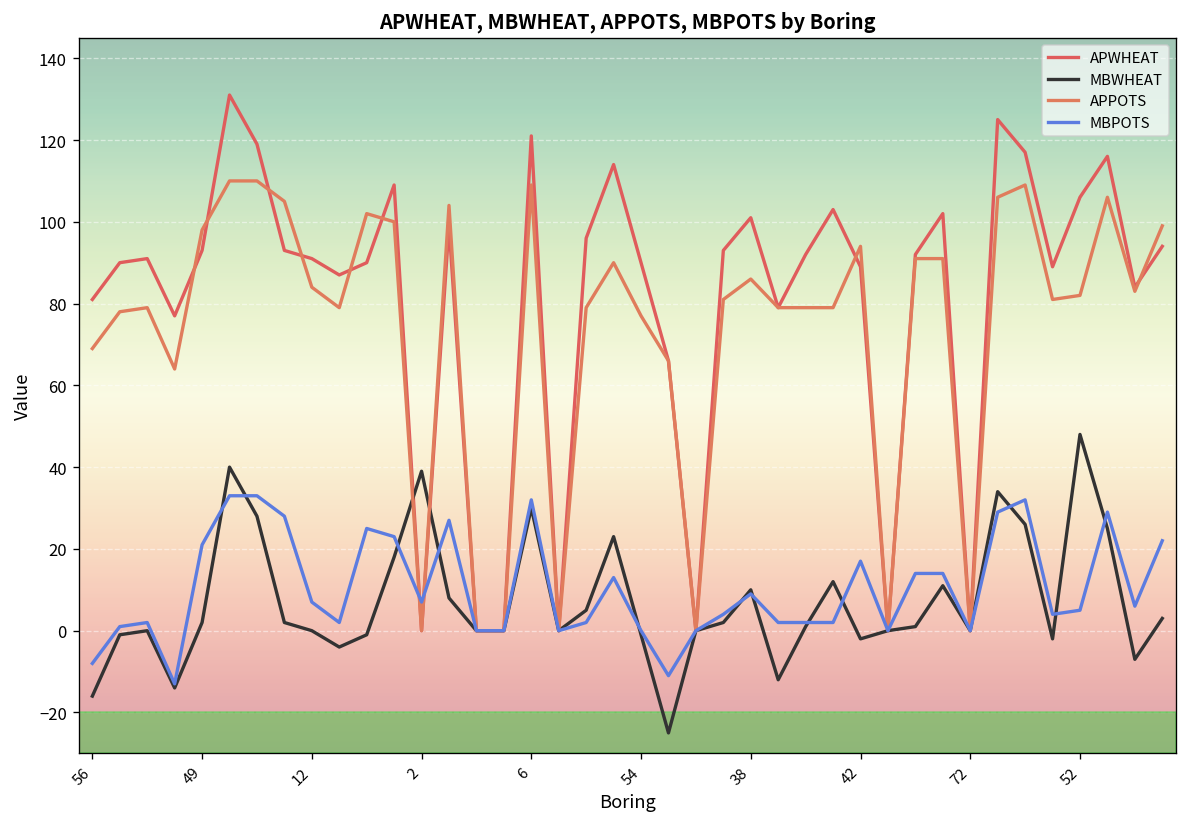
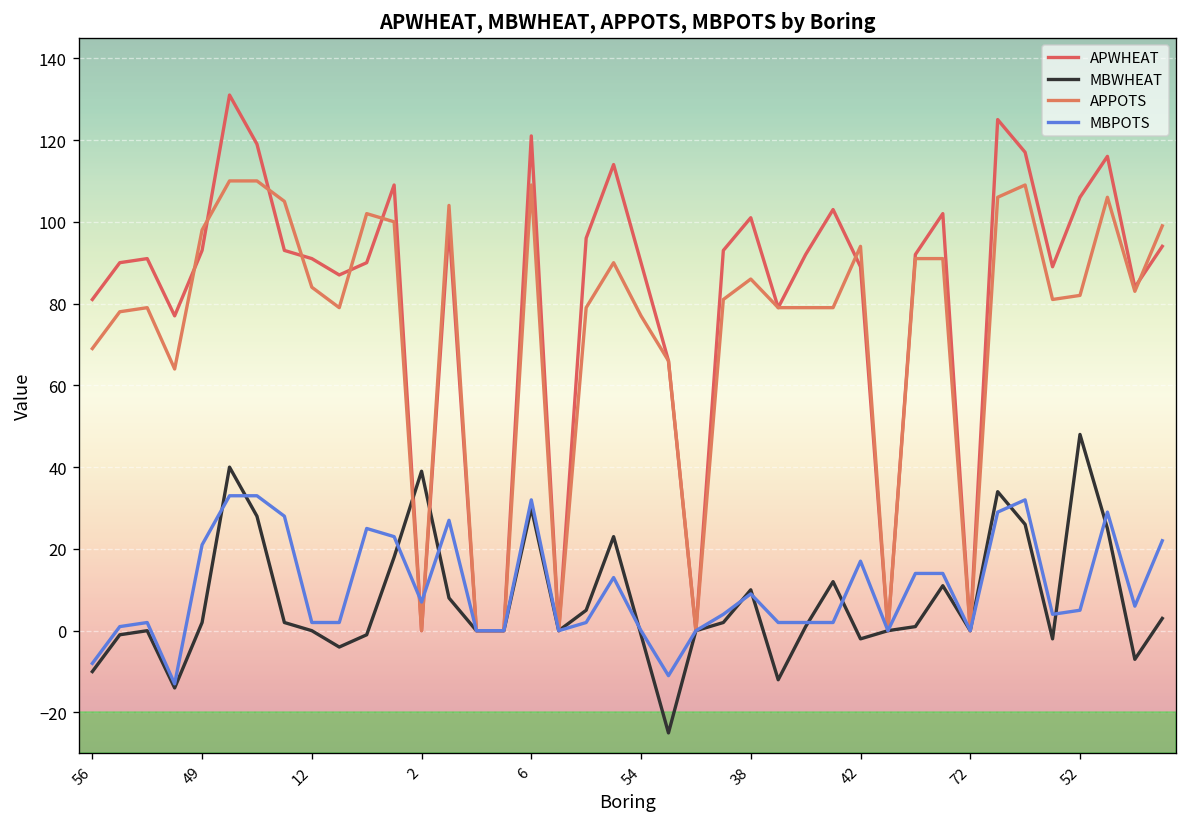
  {
    "MBWHEAT": {
-     "56": -16,
+     "56": -10,
      "49": 2,
      "12": 0,
      "2": 39,
      "6": 30,
      "54": -1,
      "38": 10,
      "42": -2,
      "52": 48
    },
    "MBPOTS": {
      "56": -8,
      "49": 21,
-     "12": 7,
+     "12": 2,
      "2": 7,
      "6": 32,
      "54": 0,
      "38": 9,
      "42": 17,
      "52": 5
    }
  }
